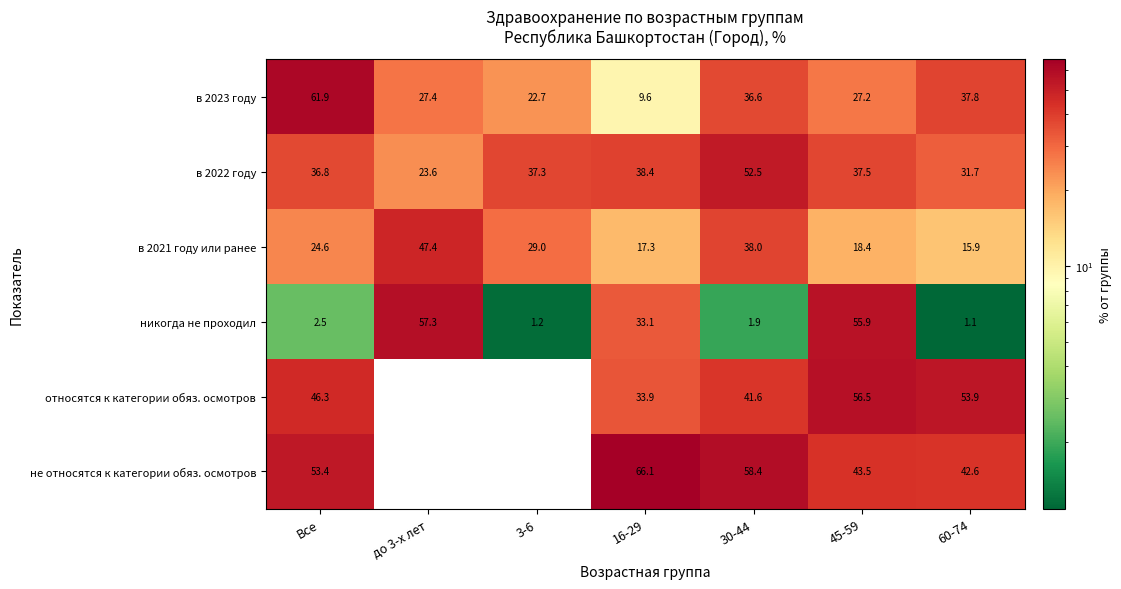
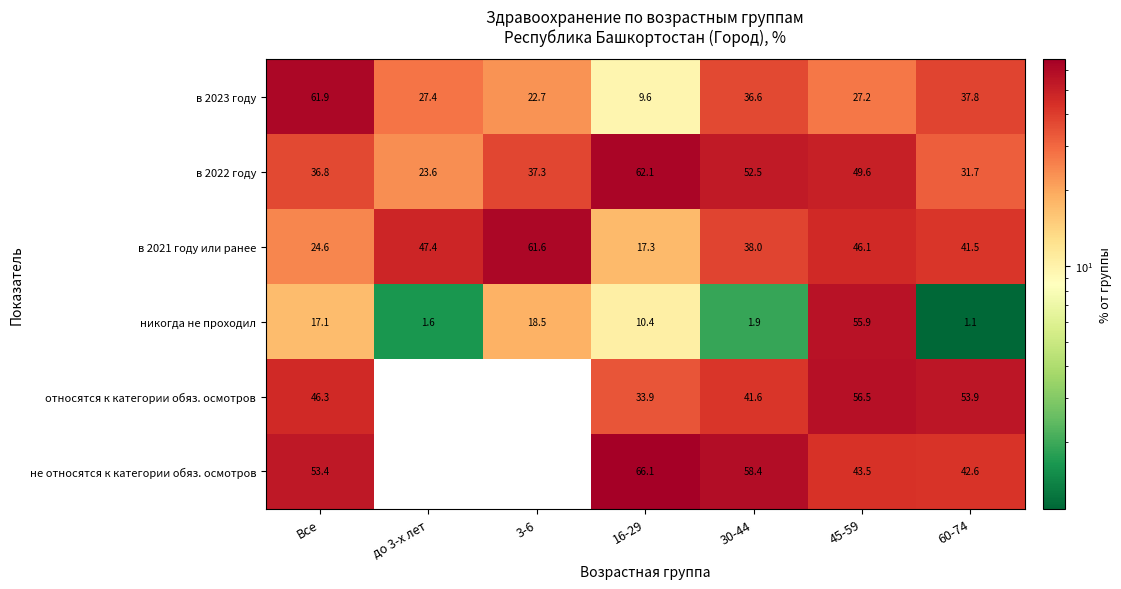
  {
    "в 2023 году": {
      "Все": 61.9,
      "до 3-х лет": 27.4,
      "3-6": 22.7,
      "16-29": 9.6,
      "30-44": 36.6,
      "45-59": 27.2,
      "60-74": 37.8
    },
    "в 2022 году": {
      "Все": 36.8,
      "до 3-х лет": 23.6,
      "3-6": 37.3,
-     "16-29": 38.4,
+     "16-29": 62.1,
      "30-44": 52.5,
-     "45-59": 37.5,
+     "45-59": 49.6,
      "60-74": 31.7
    },
    "в 2021 году или ранее": {
      "Все": 24.6,
      "до 3-х лет": 47.4,
-     "3-6": 29.0,
+     "3-6": 61.6,
      "16-29": 17.3,
      "30-44": 38.0,
-     "45-59": 18.4,
-     "60-74": 15.9
+     "45-59": 46.1,
+     "60-74": 41.5
    },
    "никогда не проходил": {
-     "Все": 2.5,
-     "до 3-х лет": 57.3,
-     "3-6": 1.2,
-     "16-29": 33.1,
+     "Все": 17.1,
+     "до 3-х лет": 1.6,
+     "3-6": 18.5,
+     "16-29": 10.4,
      "30-44": 1.9,
      "45-59": 55.9,
      "60-74": 1.1
    },
    "относятся к категории обяз. осмотров": {
      "Все": 46.3,
      "16-29": 33.9,
      "30-44": 41.6,
      "45-59": 56.5,
      "60-74": 53.9
    },
    "не относятся к категории обяз. осмотров": {
      "Все": 53.4,
      "16-29": 66.1,
      "30-44": 58.4,
      "45-59": 43.5,
      "60-74": 42.6
    }
  }
